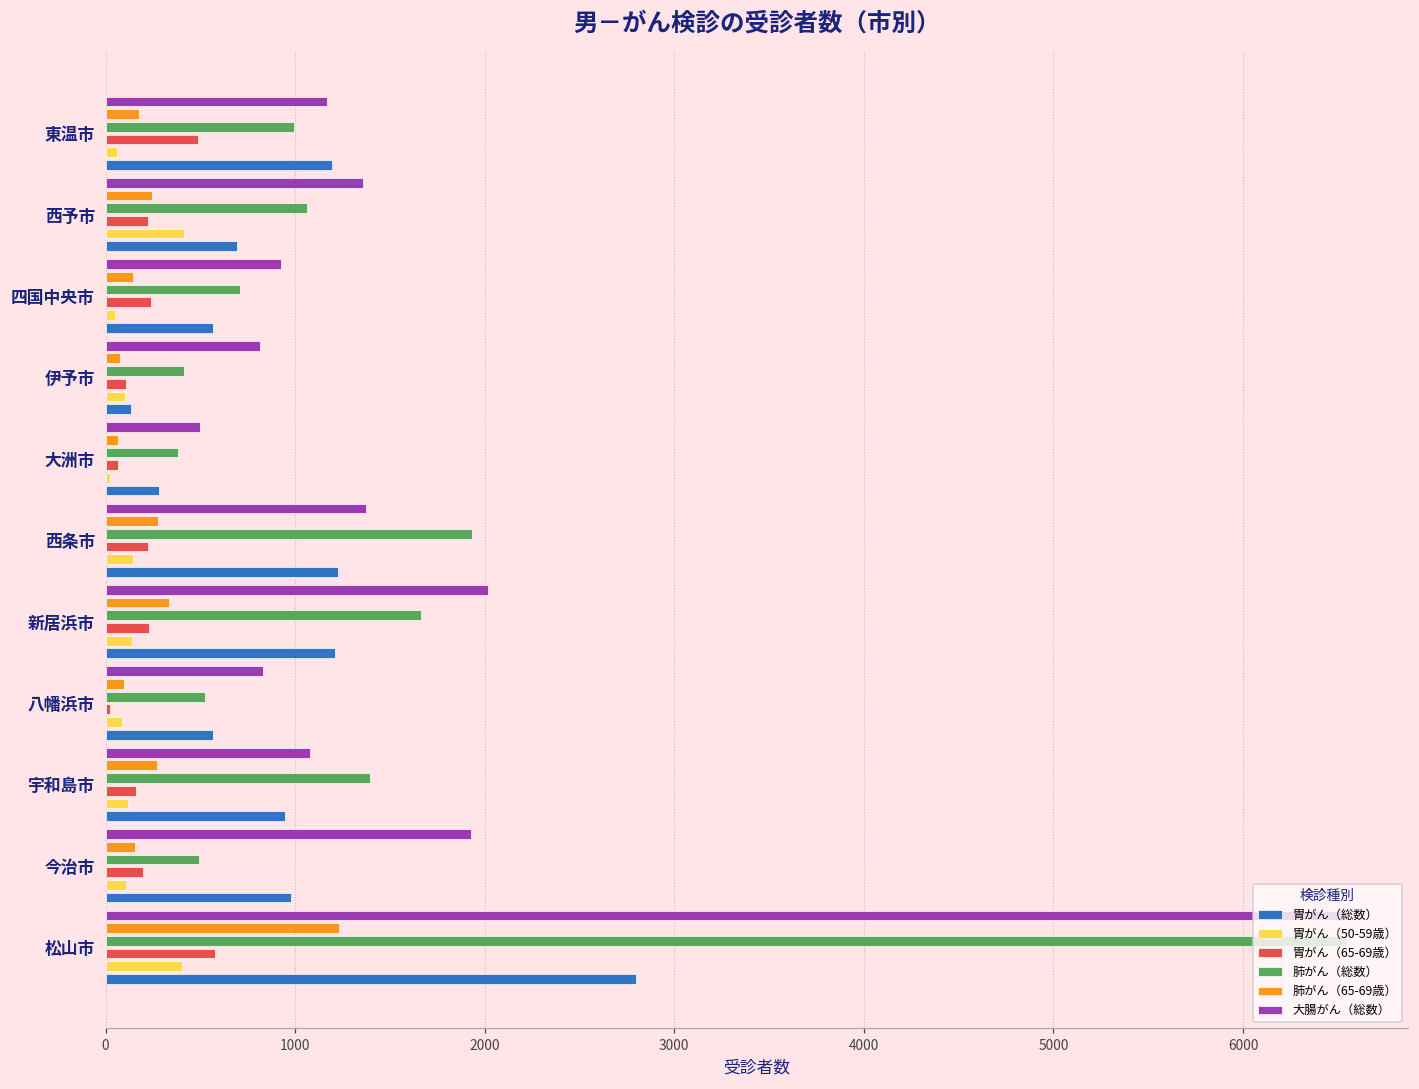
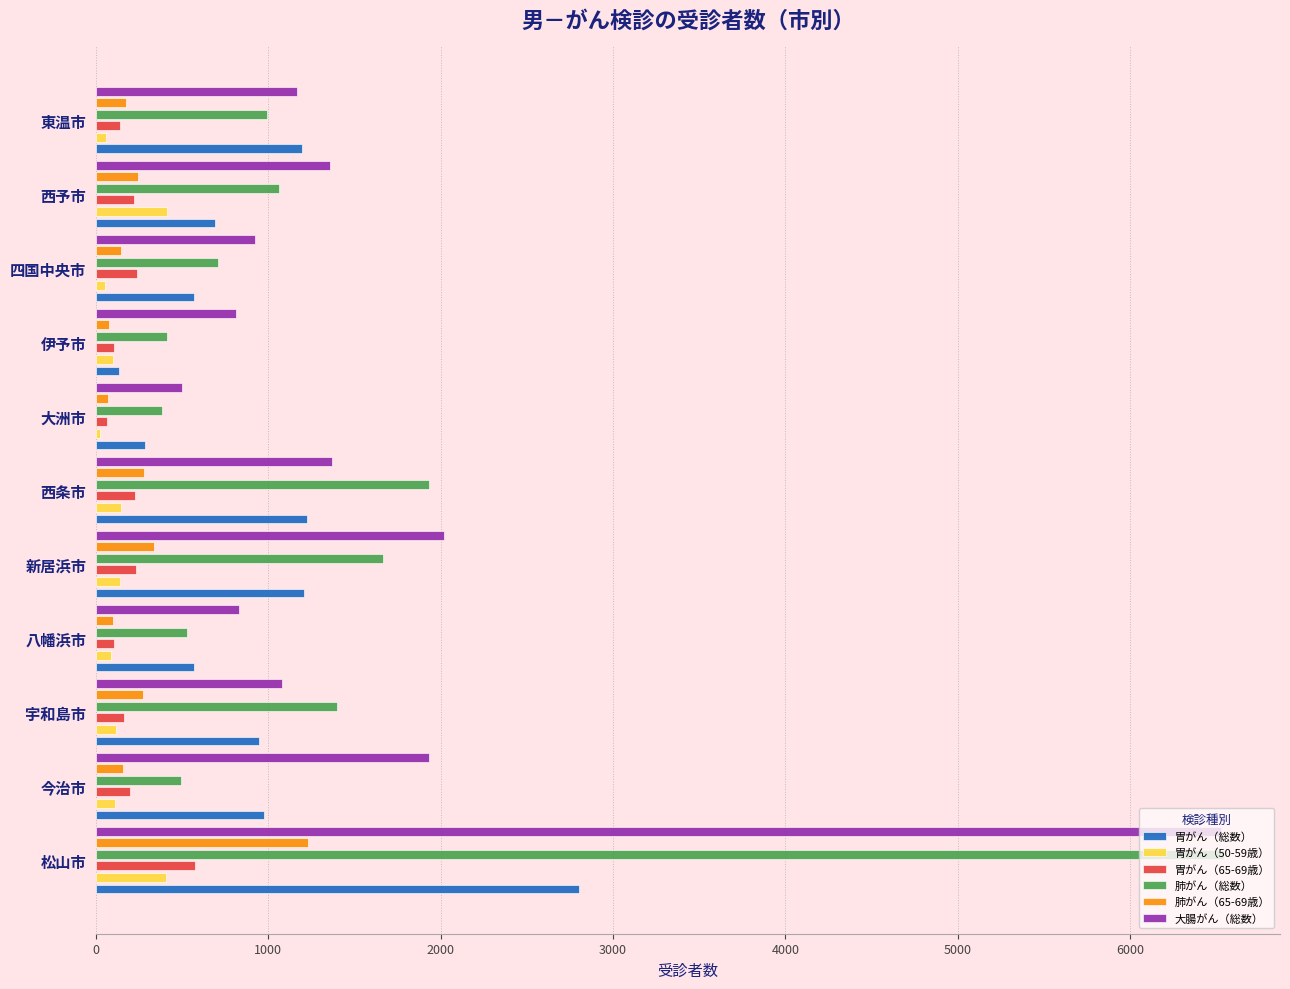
  {
    "胃がん（総数）": {
      "東温市": 1190,
      "西予市": 690,
      "四国中央市": 570,
      "伊予市": 140,
      "大洲市": 280,
      "西条市": 1230,
      "新居浜市": 1210,
      "八幡浜市": 570,
      "宇和島市": 950,
      "今治市": 980,
      "松山市": 2800
    },
    "胃がん（50-59歳）": {
      "東温市": 60,
      "西予市": 410,
      "四国中央市": 50,
      "伊予市": 100,
      "大洲市": 30,
      "西条市": 150,
      "新居浜市": 140,
      "八幡浜市": 90,
      "宇和島市": 120,
      "今治市": 110,
      "松山市": 400
    },
    "胃がん（65-69歳）": {
-     "東温市": 490,
+     "東温市": 140,
      "西予市": 220,
      "四国中央市": 240,
      "伊予市": 110,
      "大洲市": 60,
      "西条市": 230,
      "新居浜市": 230,
-     "八幡浜市": 30,
+     "八幡浜市": 100,
      "宇和島市": 160,
      "今治市": 200,
      "松山市": 580
    },
    "肺がん（総数）": {
      "東温市": 990,
      "西予市": 1060,
      "四国中央市": 710,
      "伊予市": 420,
      "大洲市": 380,
      "西条市": 1930,
      "新居浜市": 1670,
      "八幡浜市": 530,
      "宇和島市": 1400,
      "今治市": 490
    },
    "肺がん（65-69歳）": {
      "東温市": 180,
      "西予市": 240,
      "四国中央市": 140,
      "伊予市": 80,
      "大洲市": 70,
      "西条市": 280,
      "新居浜市": 340,
      "八幡浜市": 100,
      "宇和島市": 270,
      "今治市": 160,
      "松山市": 1230
    },
    "大腸がん（総数）": {
      "東温市": 1170,
      "西予市": 1360,
      "四国中央市": 920,
      "伊予市": 810,
      "大洲市": 500,
      "西条市": 1370,
      "新居浜市": 2020,
      "八幡浜市": 830,
      "宇和島市": 1080,
      "今治市": 1930
    }
  }
